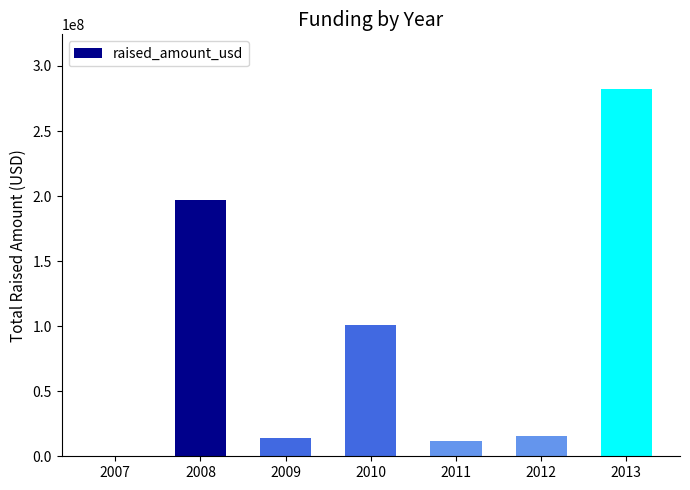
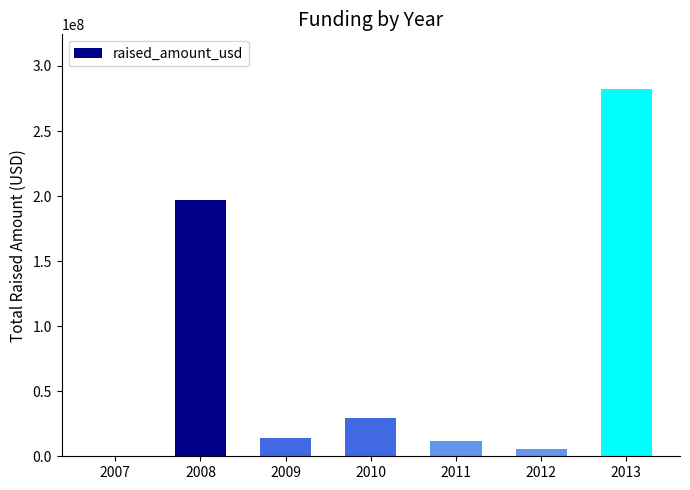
  {
    "2007": 0,
    "2008": 197000000,
    "2009": 14000000,
-   "2010": 101000000,
+   "2010": 30000000,
    "2011": 12000000,
-   "2012": 16000000,
+   "2012": 5000000,
    "2013": 282000000
  }
